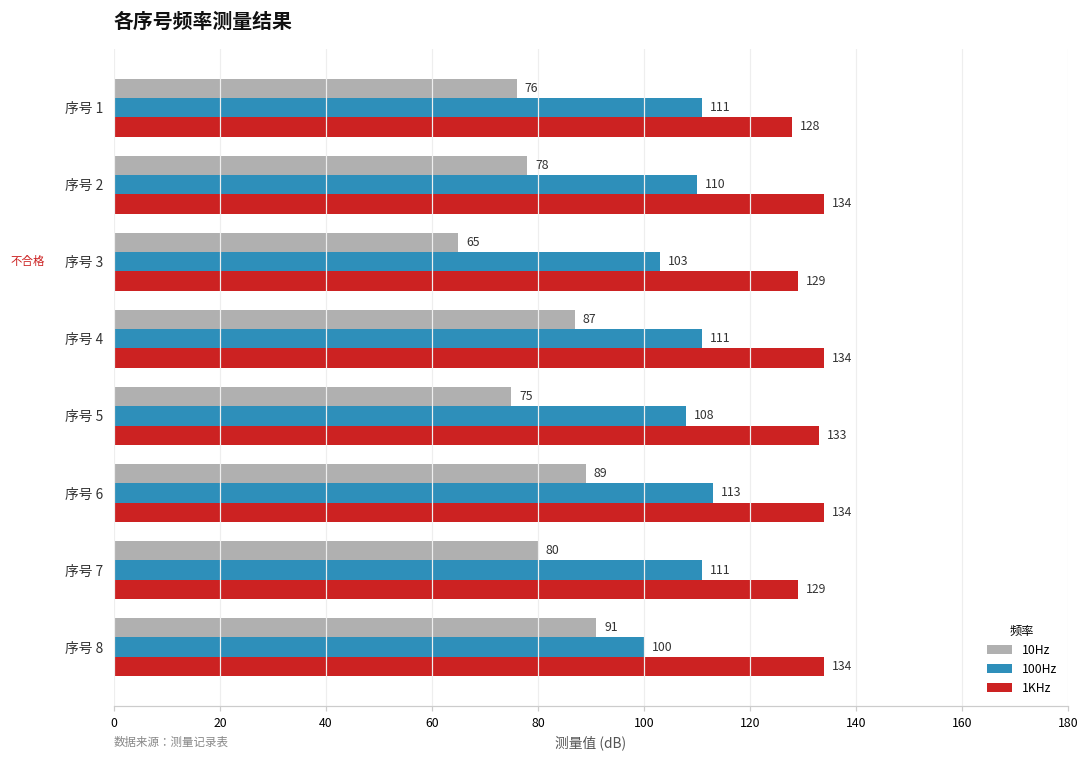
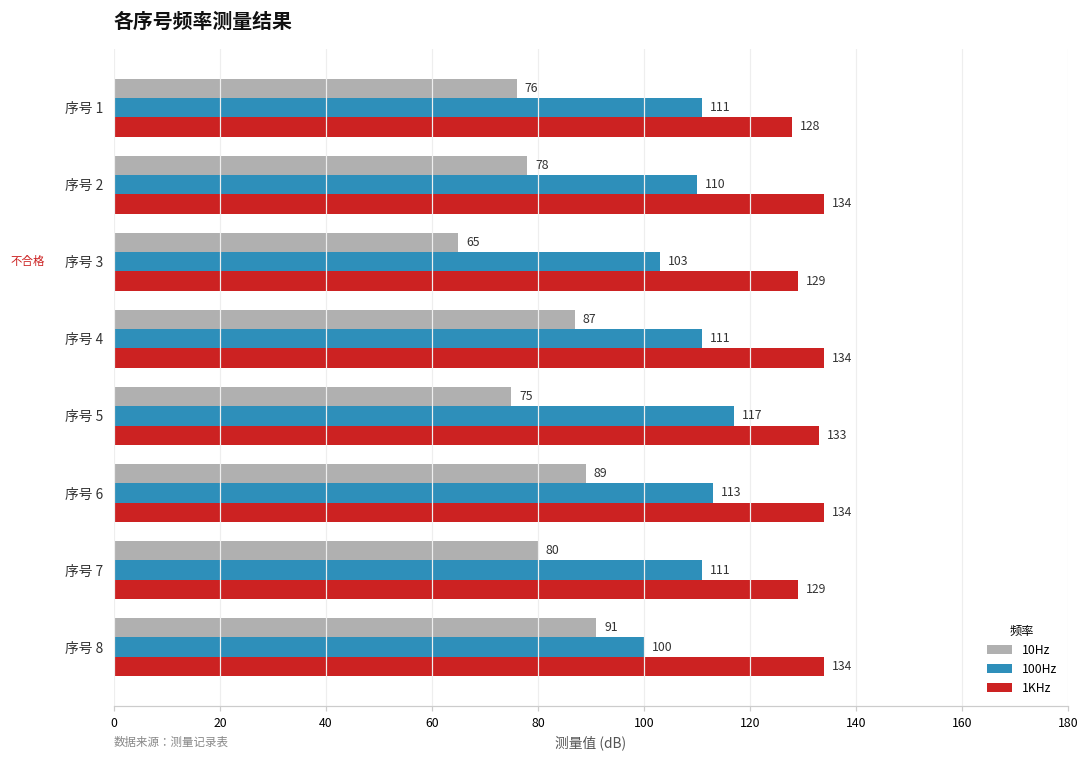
  {
    "10Hz": {
      "序号 1": 76,
      "序号 2": 78,
      "序号 3": 65,
      "序号 4": 87,
      "序号 5": 75,
      "序号 6": 89,
      "序号 7": 80,
      "序号 8": 91
    },
    "100Hz": {
      "序号 1": 111,
      "序号 2": 110,
      "序号 3": 103,
      "序号 4": 111,
-     "序号 5": 108,
+     "序号 5": 117,
      "序号 6": 113,
      "序号 7": 111,
      "序号 8": 100
    },
    "1KHz": {
      "序号 1": 128,
      "序号 2": 134,
      "序号 3": 129,
      "序号 4": 134,
      "序号 5": 133,
      "序号 6": 134,
      "序号 7": 129,
      "序号 8": 134
    }
  }
